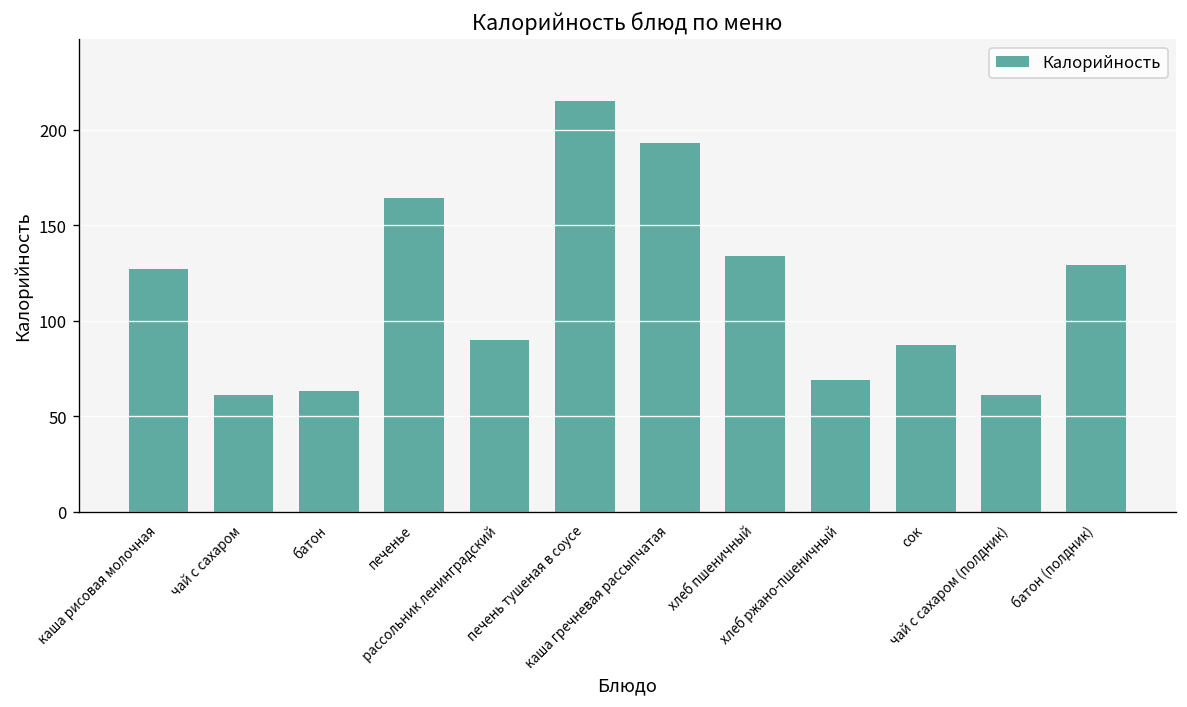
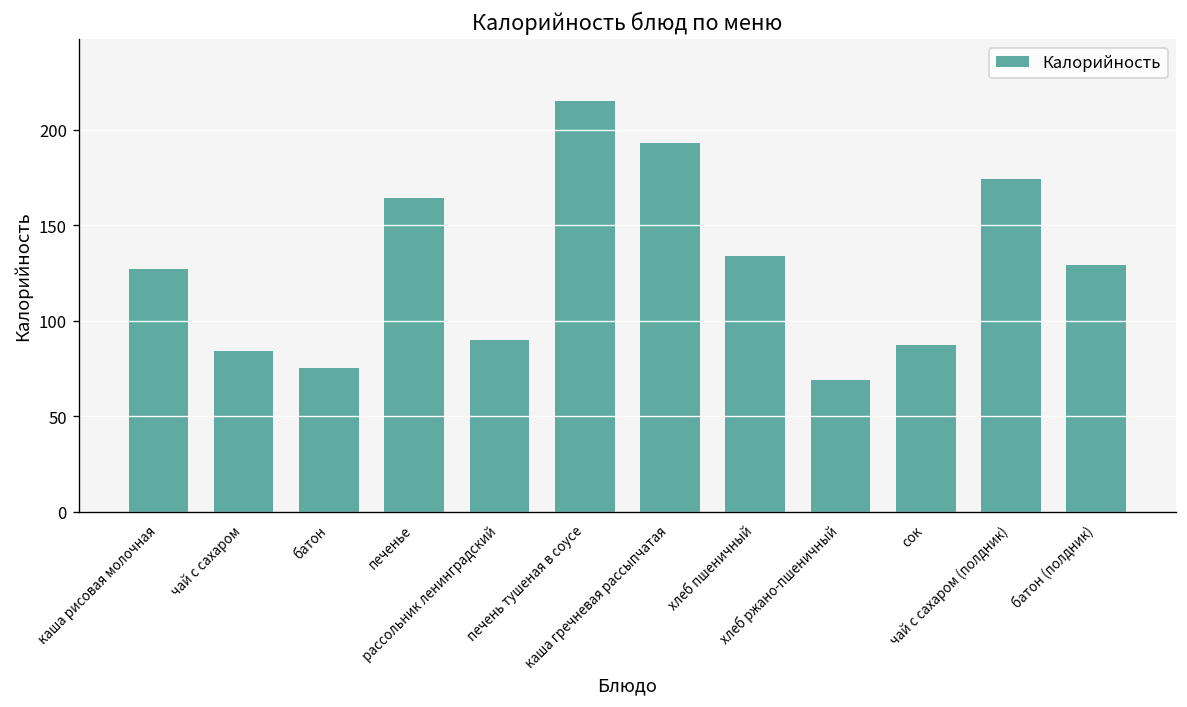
  {
    "каша рисовая молочная": 127,
-   "чай с сахаром": 61,
-   "батон": 63,
+   "чай с сахаром": 84,
+   "батон": 75,
    "печенье": 164,
    "рассольник ленинградский": 90,
    "печень тушеная в соусе": 215,
    "каша гречневая рассыпчатая": 193,
    "хлеб пшеничный": 134,
    "хлеб ржано-пшеничный": 69,
    "сок": 87,
-   "чай с сахаром (полдник)": 61,
+   "чай с сахаром (полдник)": 174,
    "батон (полдник)": 129
  }
